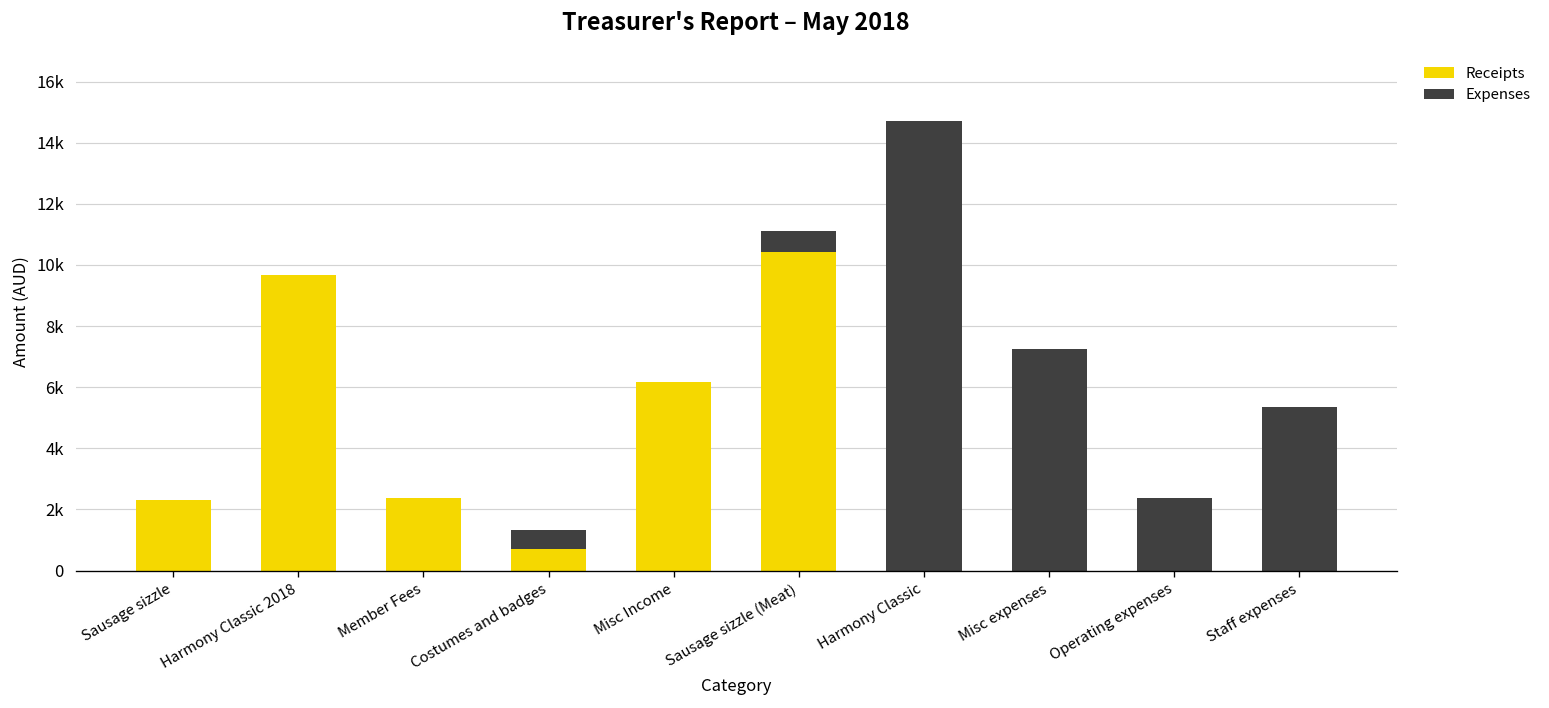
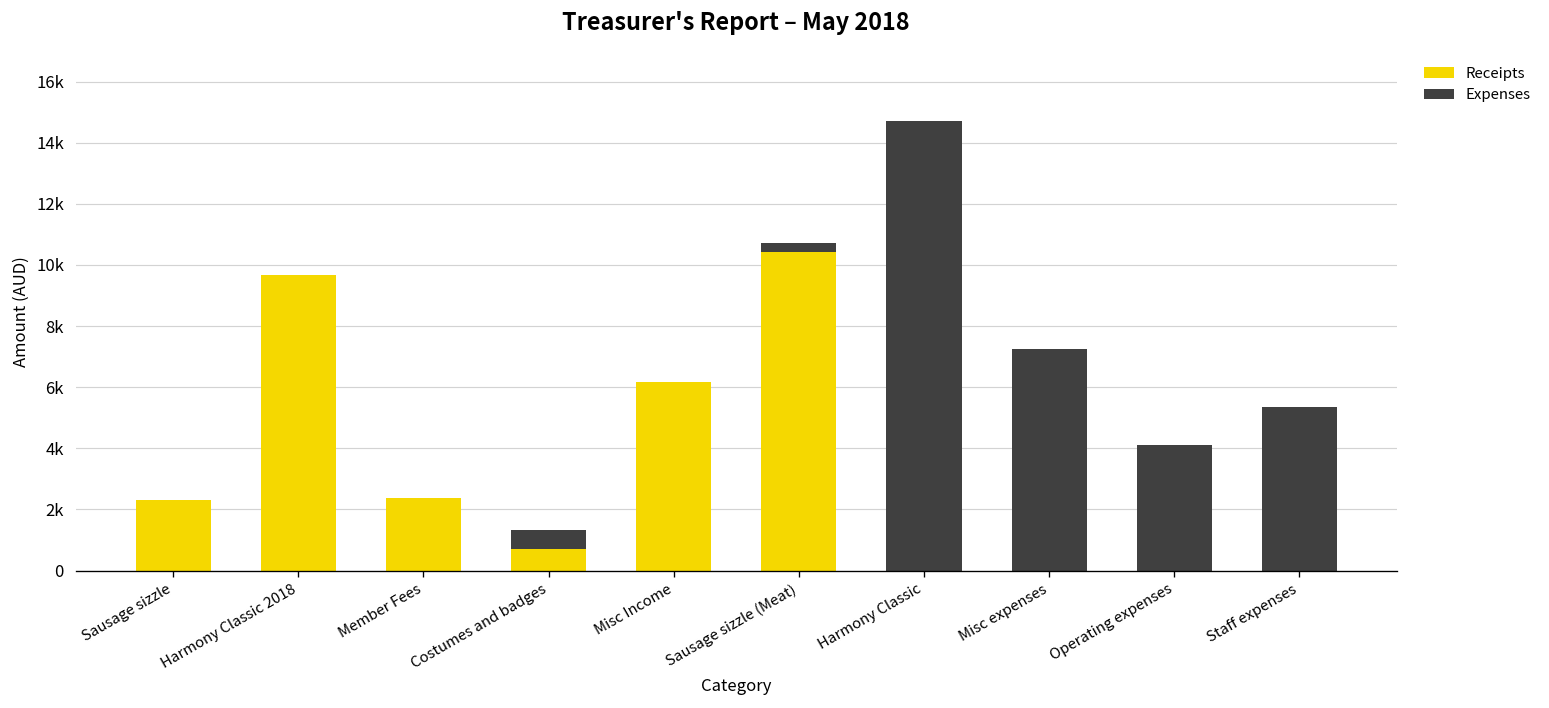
  {
    "Receipts": {
      "Sausage sizzle": 2300,
      "Harmony Classic 2018": 9700,
      "Member Fees": 2400,
      "Costumes and badges": 700,
      "Misc Income": 6200,
      "Sausage sizzle (Meat)": 10400,
      "Harmony Classic": 0,
      "Misc expenses": 0,
      "Operating expenses": 0,
      "Staff expenses": 0
    },
    "Expenses": {
      "Sausage sizzle": 0,
      "Harmony Classic 2018": 0,
      "Member Fees": 0,
      "Costumes and badges": 600,
      "Misc Income": 0,
-     "Sausage sizzle (Meat)": 700,
+     "Sausage sizzle (Meat)": 300,
      "Harmony Classic": 14700,
      "Misc expenses": 7200,
-     "Operating expenses": 2400,
+     "Operating expenses": 4100,
      "Staff expenses": 5400
    }
  }
